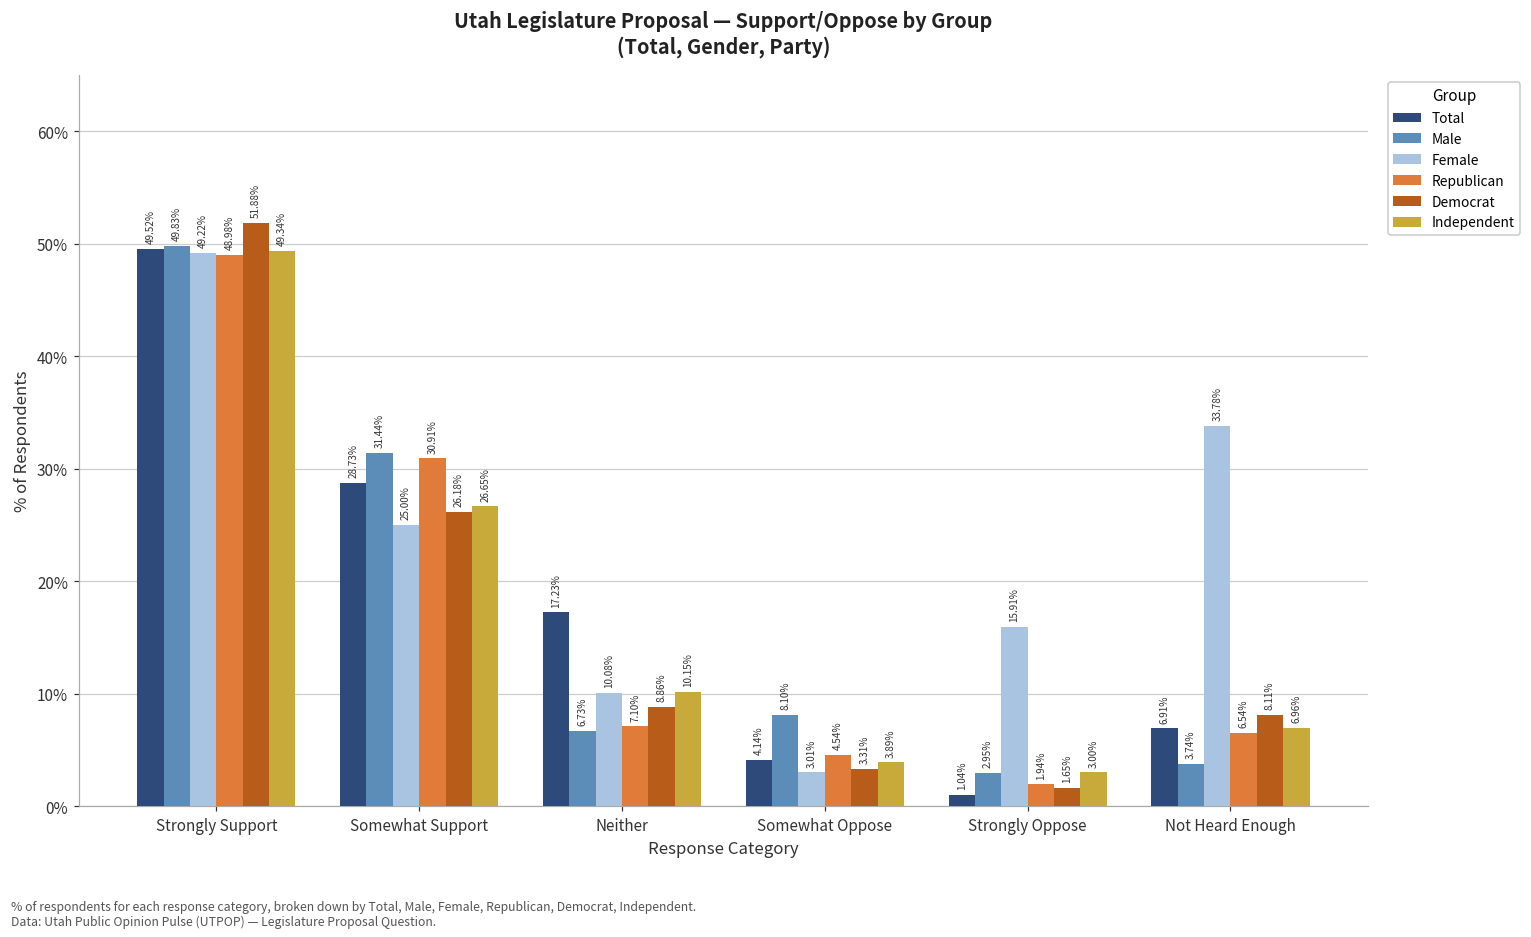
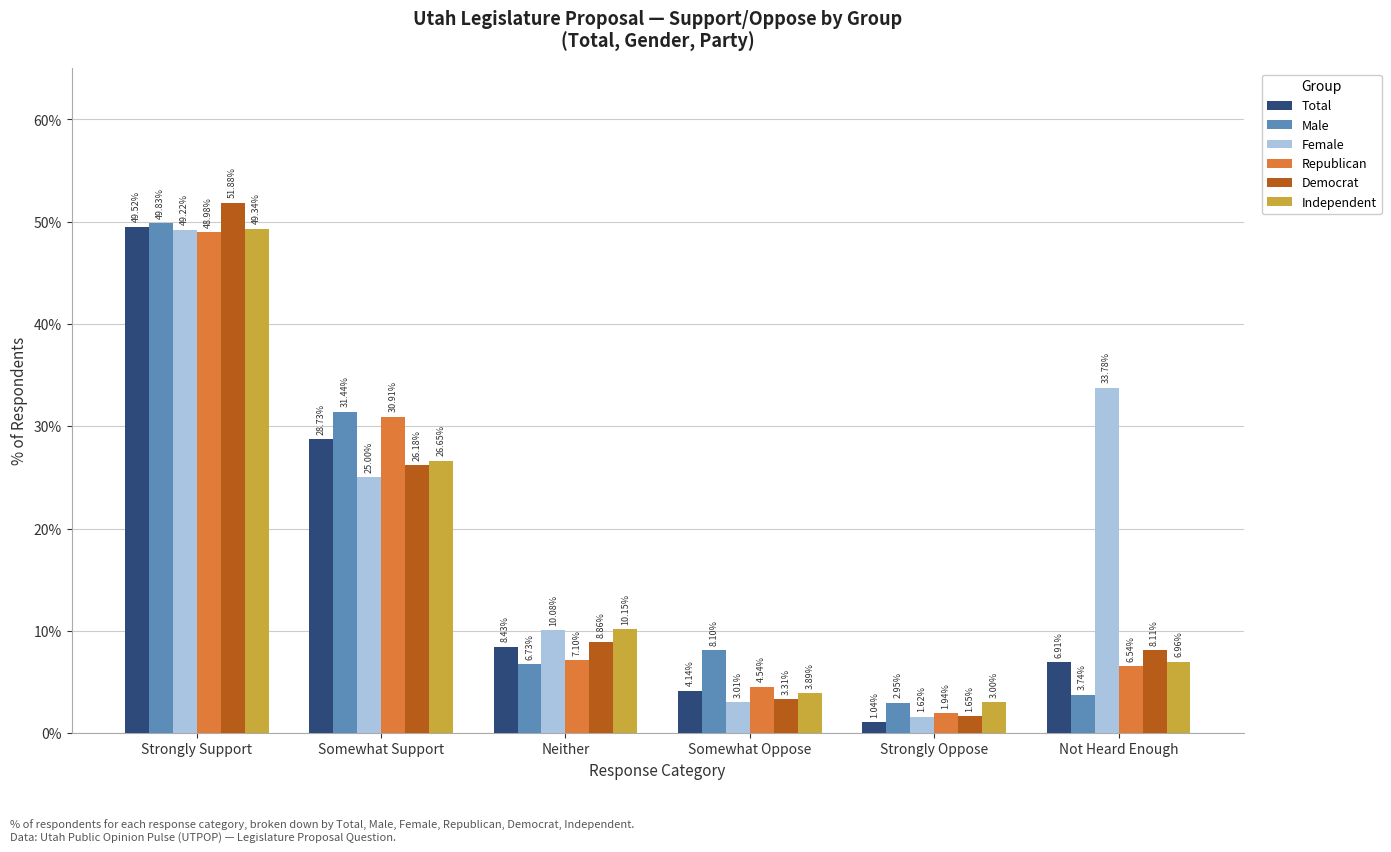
  {
    "Total": {
      "Strongly Support": "49.52%",
      "Somewhat Support": "28.73%",
-     "Neither": "17.23%",
+     "Neither": "8.43%",
      "Somewhat Oppose": "4.14%",
      "Strongly Oppose": "1.04%",
      "Not Heard Enough": "6.91%"
    },
    "Male": {
      "Strongly Support": "49.83%",
      "Somewhat Support": "31.44%",
      "Neither": "6.73%",
      "Somewhat Oppose": "8.10%",
      "Strongly Oppose": "2.95%",
      "Not Heard Enough": "3.74%"
    },
    "Female": {
      "Strongly Support": "49.22%",
      "Somewhat Support": "25.00%",
      "Neither": "10.08%",
      "Somewhat Oppose": "3.01%",
-     "Strongly Oppose": "15.91%",
+     "Strongly Oppose": "1.62%",
      "Not Heard Enough": "33.78%"
    }
  }
